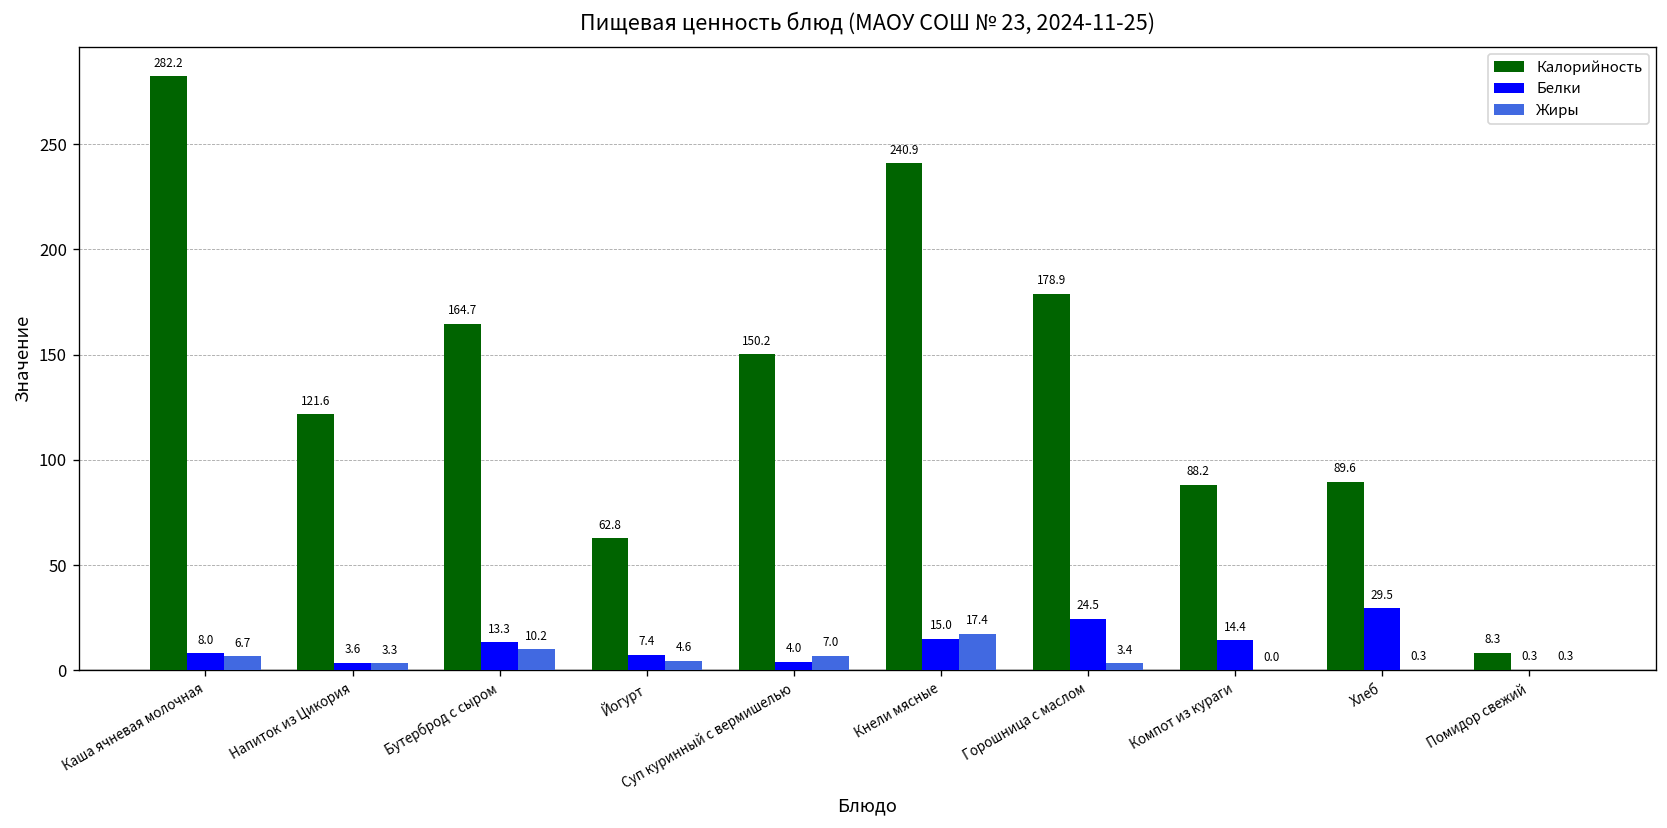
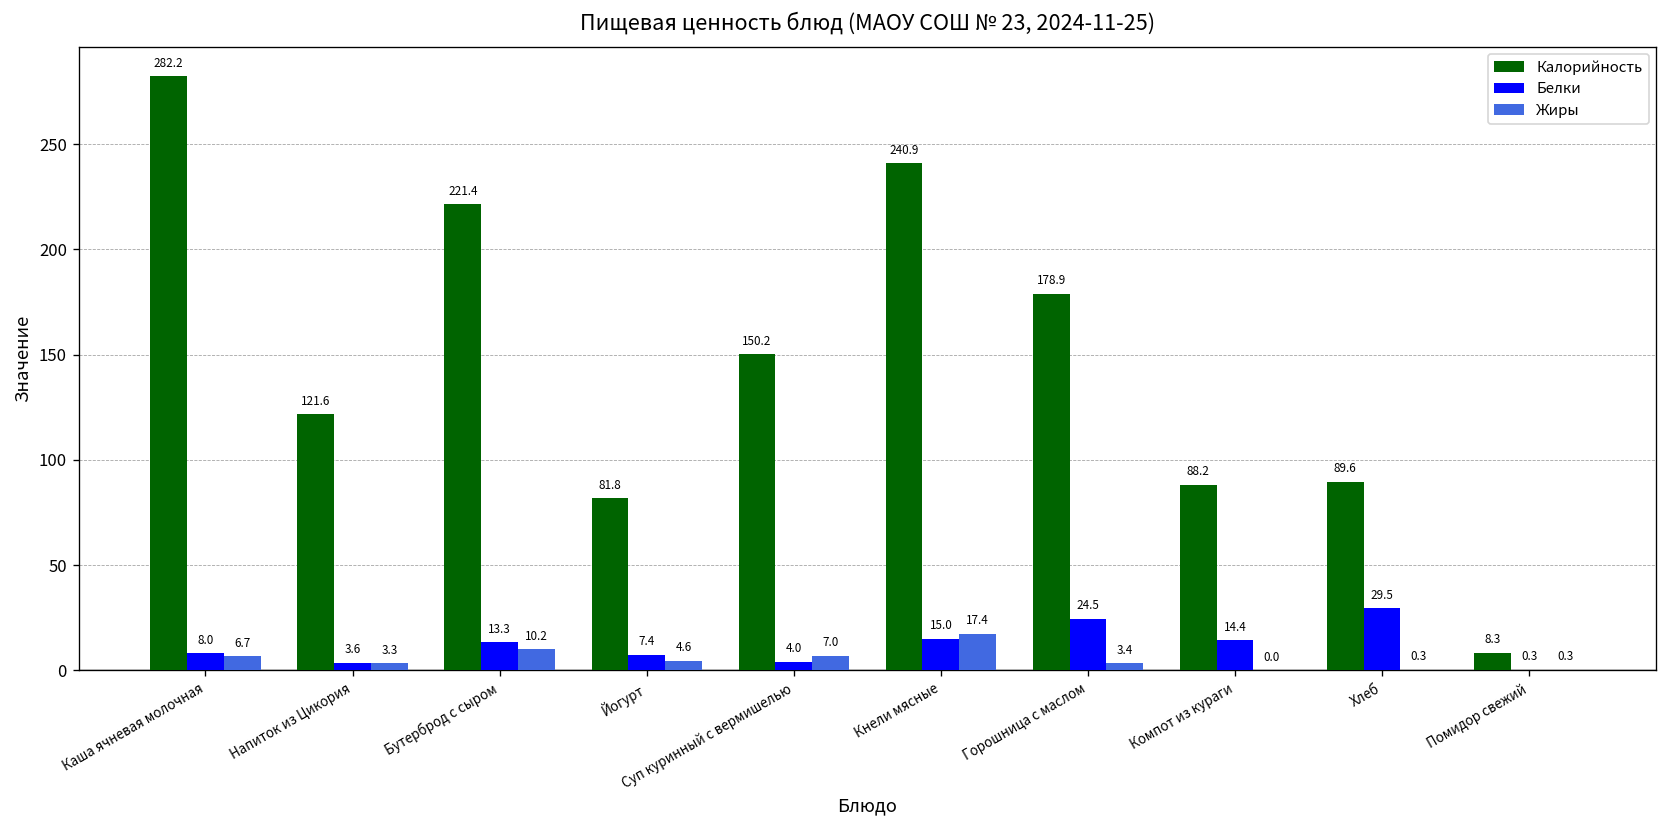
  {
    "Калорийность": {
      "Каша ячневая молочная": 282.2,
      "Напиток из Цикория": 121.6,
-     "Бутерброд с сыром": 164.7,
-     "Йогурт": 62.8,
+     "Бутерброд с сыром": 221.4,
+     "Йогурт": 81.8,
      "Суп куринный с вермишелью": 150.2,
      "Кнели мясные": 240.9,
      "Горошница с маслом": 178.9,
      "Компот из кураги": 88.2,
      "Хлеб": 89.6,
      "Помидор свежий": 8.3
    },
    "Белки": {
      "Каша ячневая молочная": 8.0,
      "Напиток из Цикория": 3.6,
      "Бутерброд с сыром": 13.3,
      "Йогурт": 7.4,
      "Суп куринный с вермишелью": 4.0,
      "Кнели мясные": 15.0,
      "Горошница с маслом": 24.5,
      "Компот из кураги": 14.4,
      "Хлеб": 29.5,
      "Помидор свежий": 0.3
    },
    "Жиры": {
      "Каша ячневая молочная": 6.7,
      "Напиток из Цикория": 3.3,
      "Бутерброд с сыром": 10.2,
      "Йогурт": 4.6,
      "Суп куринный с вермишелью": 7.0,
      "Кнели мясные": 17.4,
      "Горошница с маслом": 3.4,
      "Компот из кураги": 0.0,
      "Хлеб": 0.3,
      "Помидор свежий": 0.3
    }
  }
